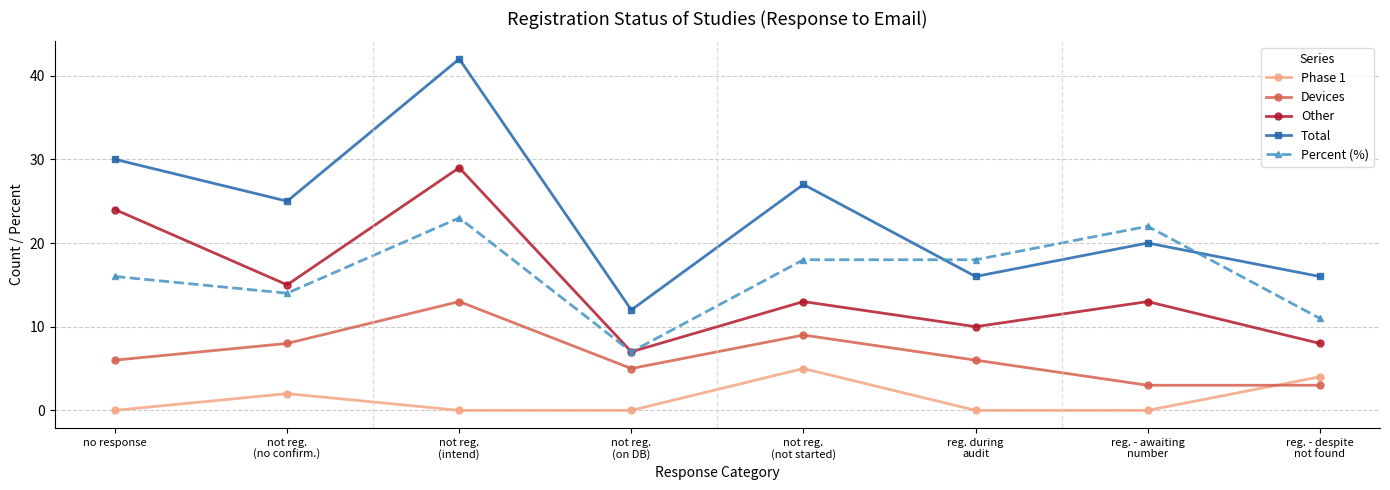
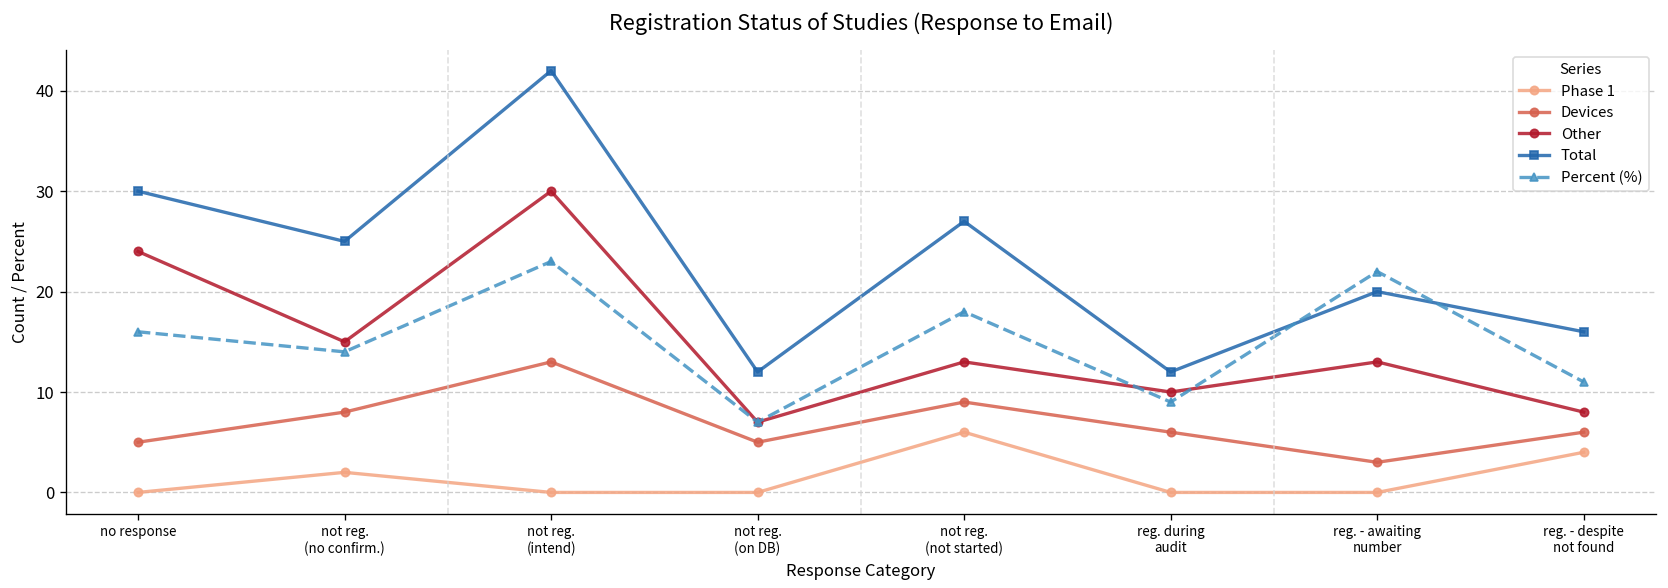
  {
    "Phase 1": {
      "no response": 0,
      "not reg. (no confirm.)": 2,
      "not reg. (intend)": 0,
      "not reg. (on DB)": 0,
-     "not reg. (not started)": 5,
+     "not reg. (not started)": 6,
      "reg. during audit": 0,
      "reg. - awaiting number": 0,
      "reg. - despite not found": 4
    },
    "Devices": {
-     "no response": 6,
+     "no response": 5,
      "not reg. (no confirm.)": 8,
      "not reg. (intend)": 13,
      "not reg. (on DB)": 5,
      "not reg. (not started)": 9,
      "reg. during audit": 6,
      "reg. - awaiting number": 3,
-     "reg. - despite not found": 3
+     "reg. - despite not found": 6
    },
    "Other": {
      "no response": 24,
      "not reg. (no confirm.)": 15,
-     "not reg. (intend)": 29,
+     "not reg. (intend)": 30,
      "not reg. (not started)": 13,
      "reg. during audit": 10,
      "reg. - awaiting number": 13,
      "reg. - despite not found": 8
    },
    "Total": {
      "no response": 30,
      "not reg. (no confirm.)": 25,
      "not reg. (intend)": 42,
      "not reg. (on DB)": 12,
      "not reg. (not started)": 27,
-     "reg. during audit": 16,
+     "reg. during audit": 12,
      "reg. - awaiting number": 20,
      "reg. - despite not found": 16
    },
    "Percent (%)": {
      "no response": 16,
      "not reg. (no confirm.)": 14,
      "not reg. (intend)": 23,
      "not reg. (not started)": 18,
-     "reg. during audit": 18,
+     "reg. during audit": 9,
      "reg. - awaiting number": 22,
      "reg. - despite not found": 11
    }
  }
